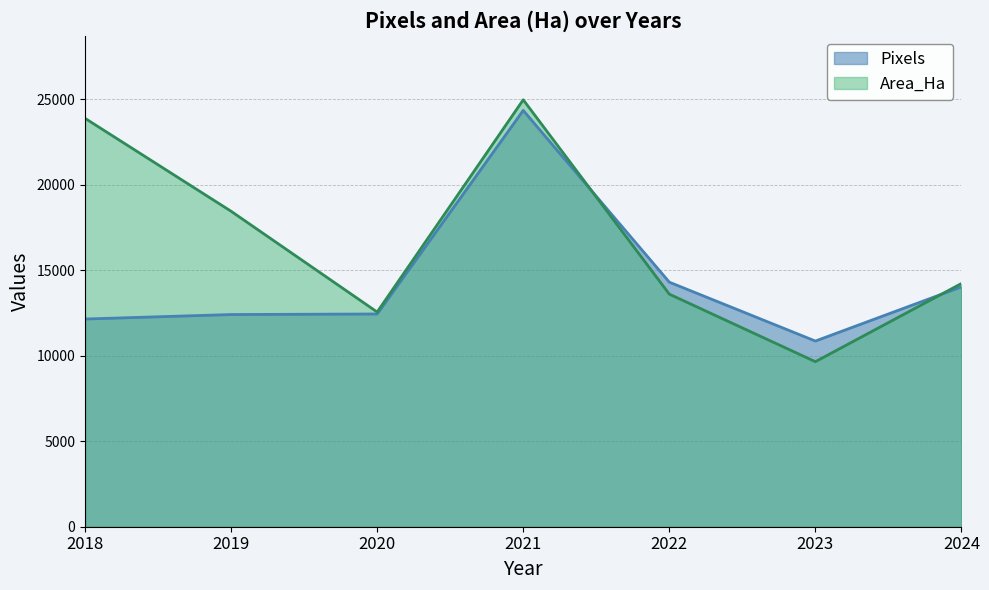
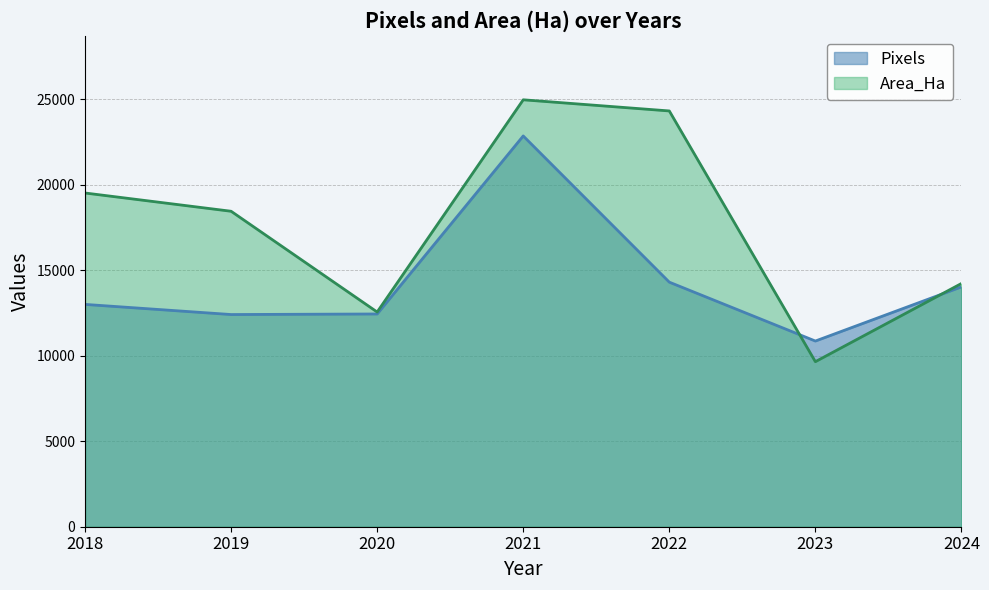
  {
    "Pixels": {
-     "2018": 12100,
+     "2018": 13000,
      "2019": 12400,
-     "2021": 24300,
+     "2021": 22900,
      "2022": 14300,
      "2023": 10900,
      "2024": 14000
    },
    "Area_Ha": {
-     "2018": 23900,
+     "2018": 19500,
      "2019": 18400,
      "2021": 25000,
-     "2022": 13600,
+     "2022": 24300,
      "2023": 9700,
      "2024": 14200
    }
  }
